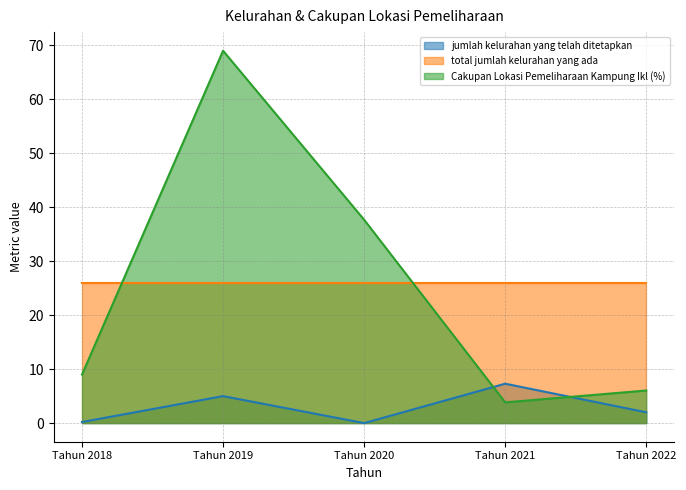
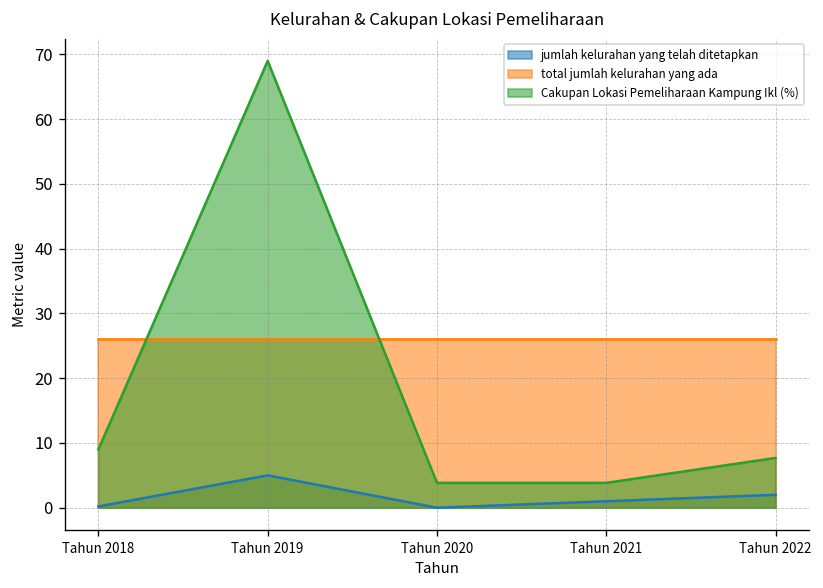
  {
    "jumlah kelurahan yang telah ditetapkan": {
      "Tahun 2018": 0,
      "Tahun 2019": 5,
      "Tahun 2020": 0,
-     "Tahun 2021": 7,
+     "Tahun 2021": 1,
      "Tahun 2022": 2
    },
    "total jumlah kelurahan yang ada": {
      "Tahun 2018": 26,
      "Tahun 2019": 26,
      "Tahun 2020": 26,
      "Tahun 2021": 26,
      "Tahun 2022": 26
    },
    "Cakupan Lokasi Pemeliharaan Kampung Ikl (%)": {
      "Tahun 2018": 9,
      "Tahun 2019": 69,
-     "Tahun 2020": 38,
+     "Tahun 2020": 4,
      "Tahun 2021": 4,
-     "Tahun 2022": 6
+     "Tahun 2022": 8
    }
  }
